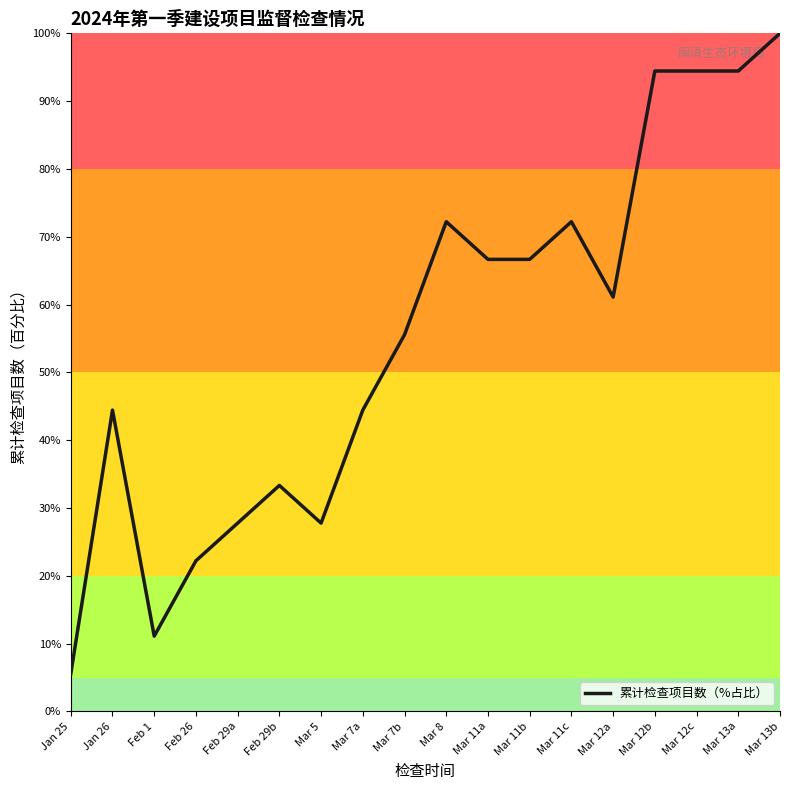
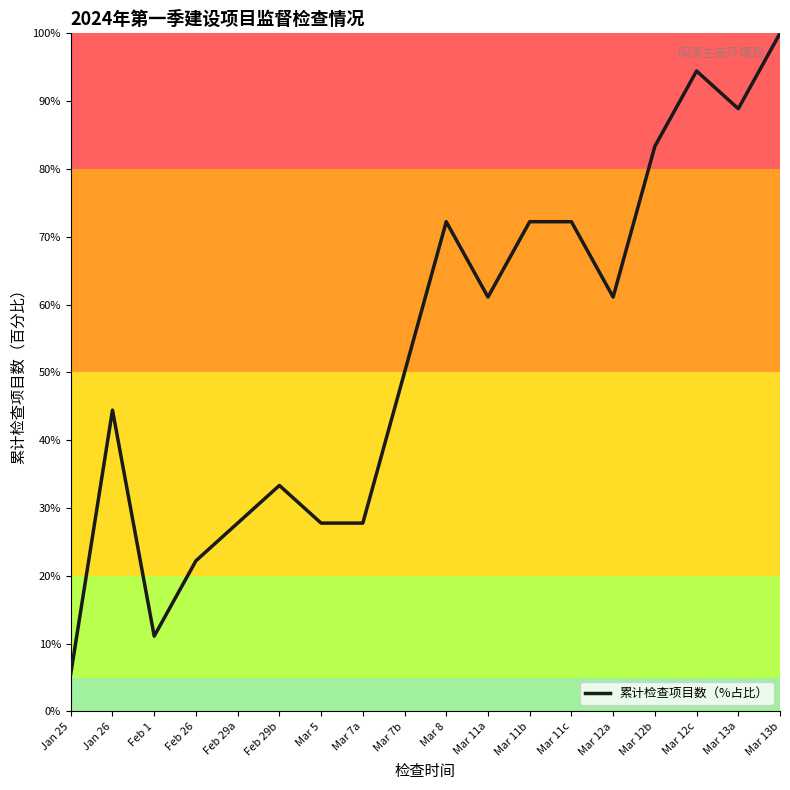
  {
    "Jan 25": "6%",
    "Jan 26": "44%",
    "Feb 1": "11%",
    "Feb 26": "22%",
    "Feb 29a": "28%",
    "Feb 29b": "33%",
    "Mar 5": "28%",
-   "Mar 7a": "44%",
-   "Mar 7b": "56%",
+   "Mar 7a": "28%",
+   "Mar 7b": "50%",
    "Mar 8": "72%",
-   "Mar 11a": "67%",
-   "Mar 11b": "67%",
+   "Mar 11a": "61%",
+   "Mar 11b": "72%",
    "Mar 11c": "72%",
    "Mar 12a": "61%",
-   "Mar 12b": "94%",
+   "Mar 12b": "83%",
    "Mar 12c": "94%",
-   "Mar 13a": "94%",
+   "Mar 13a": "89%",
    "Mar 13b": "100%"
  }
